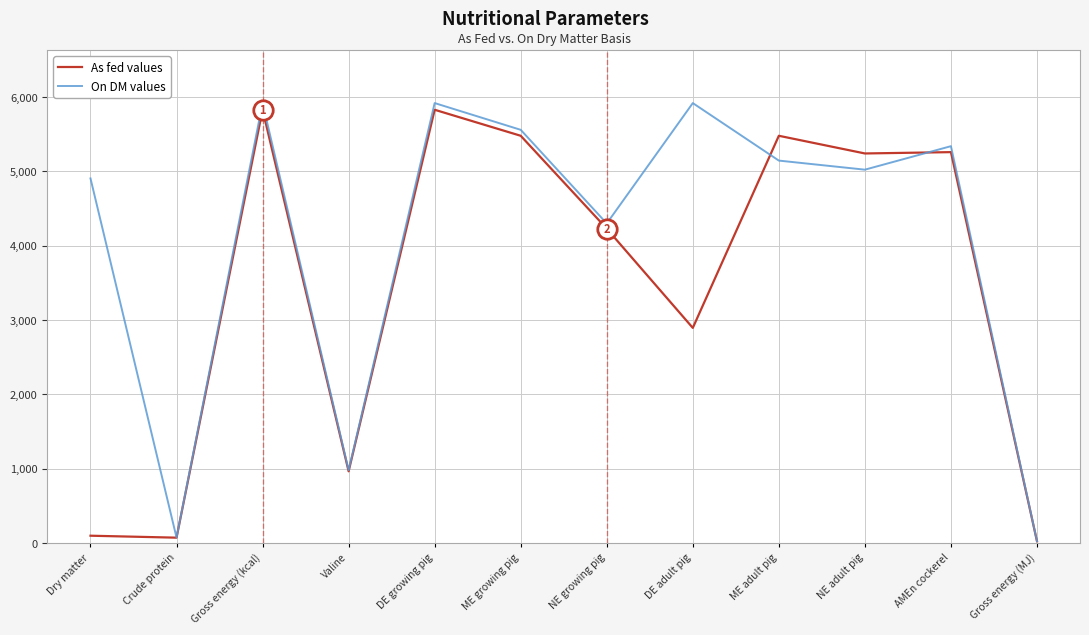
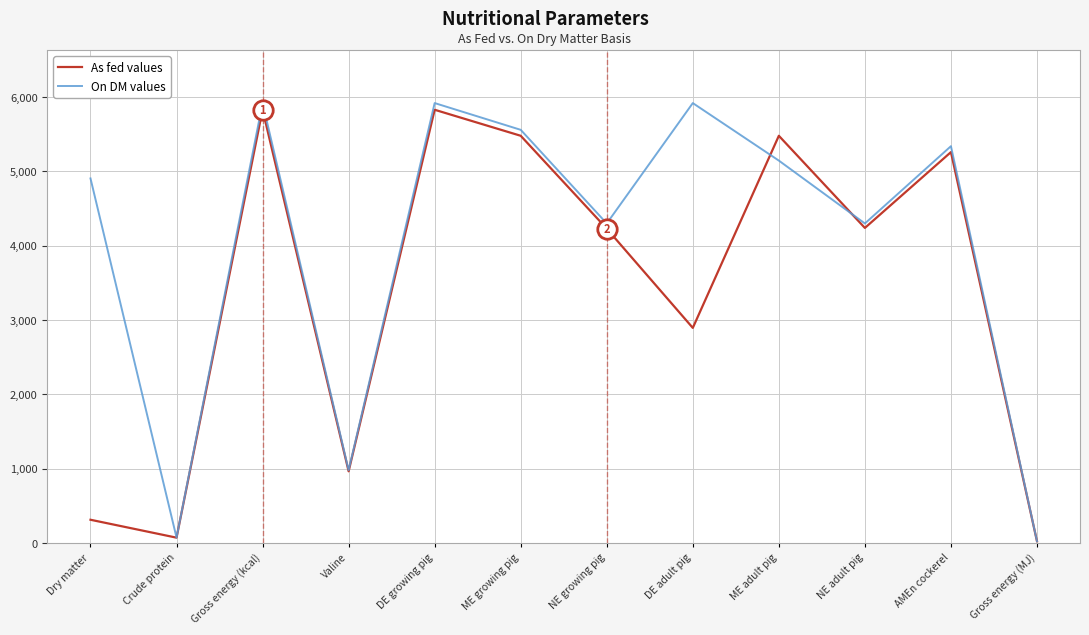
  {
    "As fed values": {
-     "Dry matter": "100",
+     "Dry matter": "300",
      "DE growing pig": "5,800",
      "ME growing pig": "5,500",
      "DE adult pig": "2,900",
      "ME adult pig": "5,500",
-     "NE adult pig": "5,200",
+     "NE adult pig": "4,200",
      "AMEn cockerel": "5,300"
    },
    "On DM values": {
      "Dry matter": "4,900",
      "DE growing pig": "5,900",
      "ME growing pig": "5,600",
      "DE adult pig": "5,900",
      "ME adult pig": "5,100",
-     "NE adult pig": "5,000",
+     "NE adult pig": "4,300",
      "AMEn cockerel": "5,300"
    }
  }
